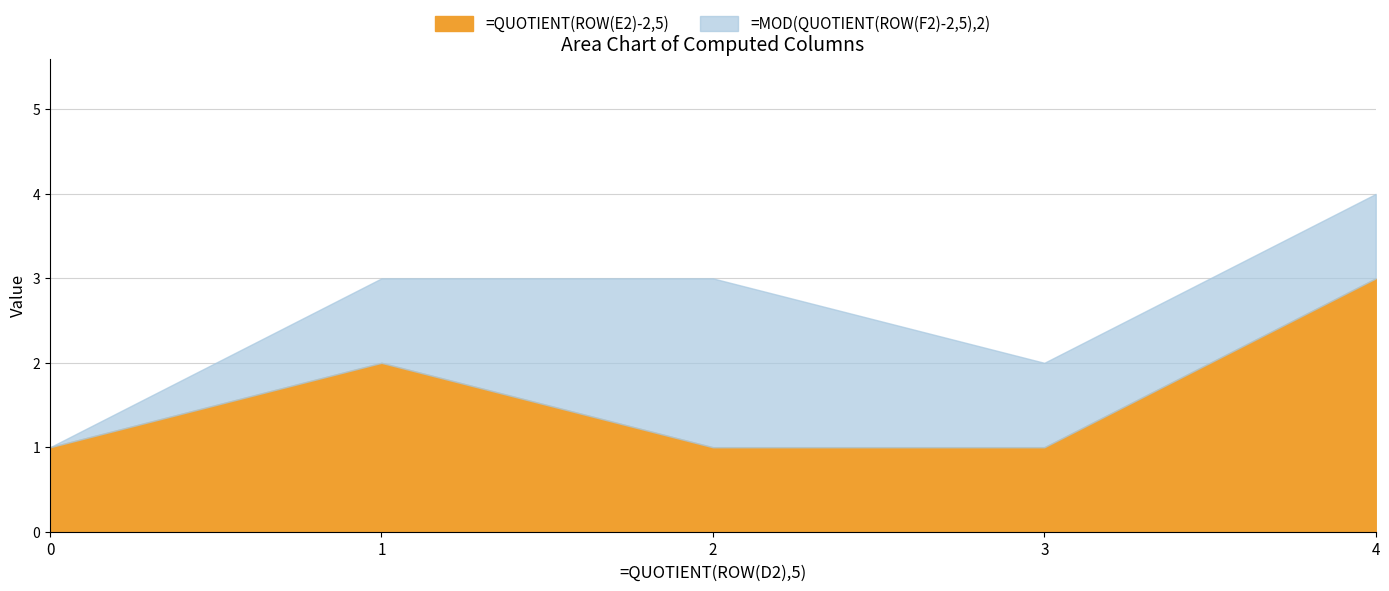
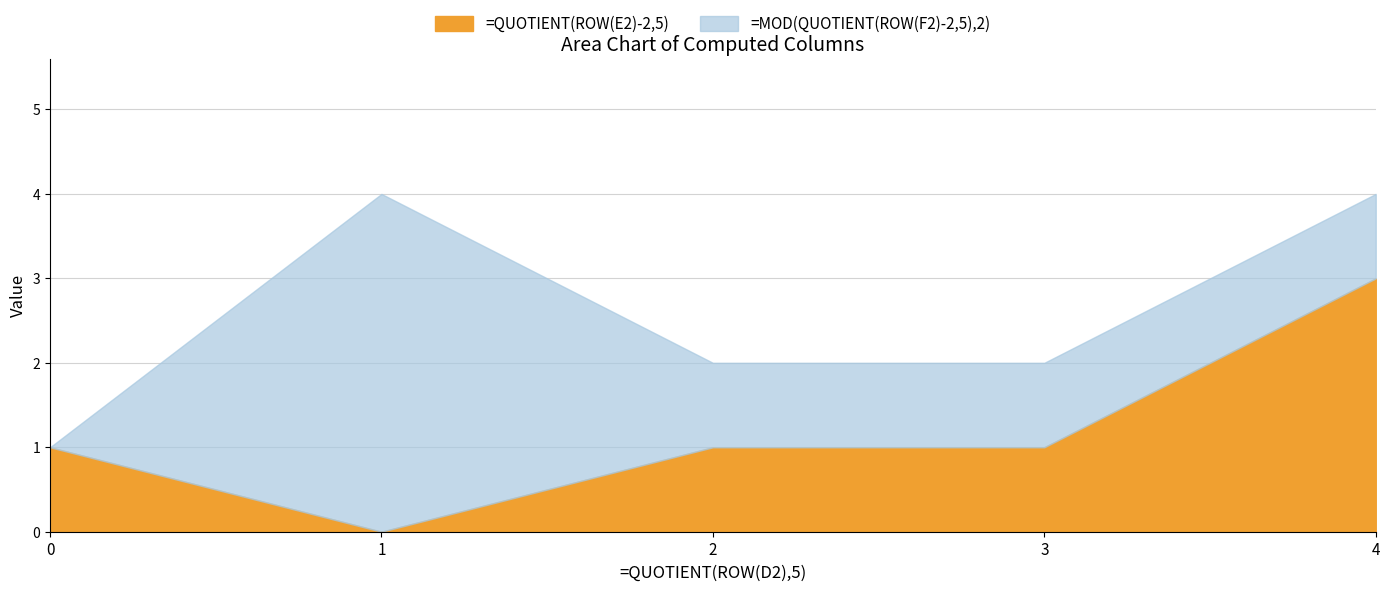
  {
    "=QUOTIENT(ROW(E2)-2,5)": {
-     "1": 2,
+     "1": 0,
      "2": 1,
      "3": 1,
      "4": 3
    },
    "=MOD(QUOTIENT(ROW(F2)-2,5),2)": {
-     "1": 1,
-     "2": 2
+     "1": 4,
+     "2": 1
    }
  }
